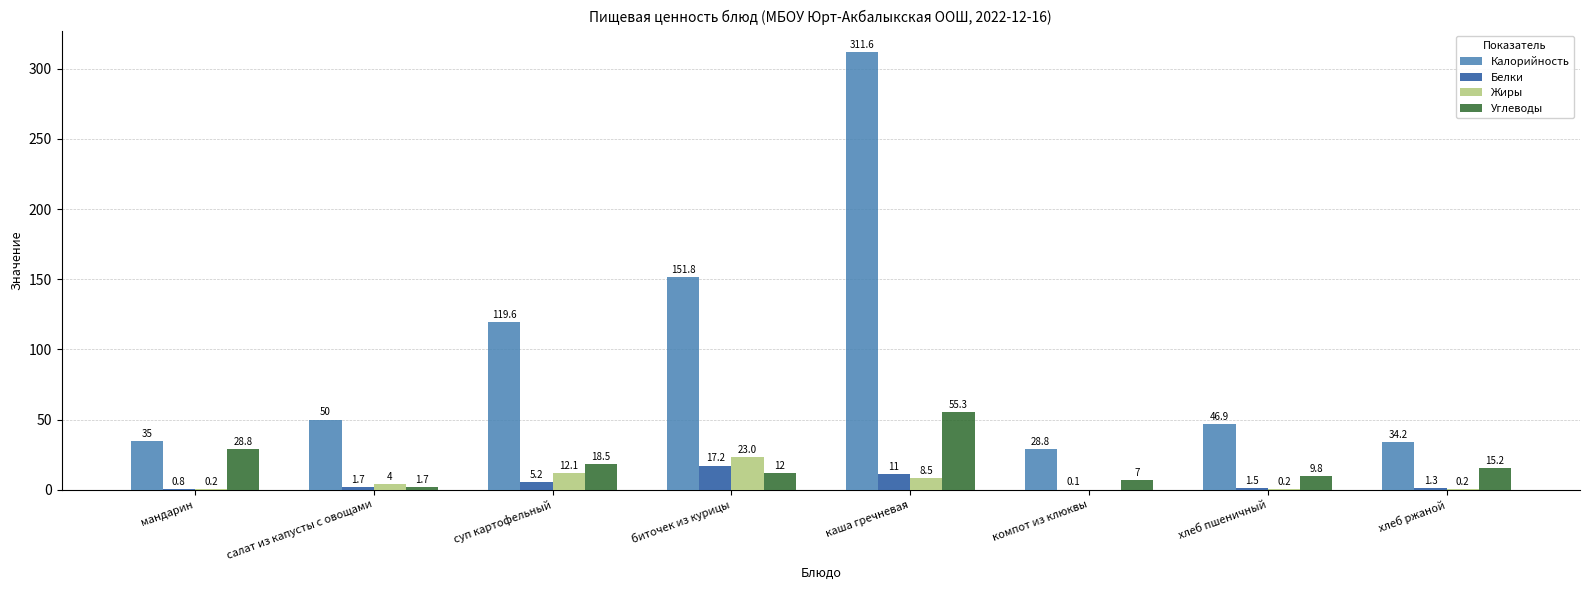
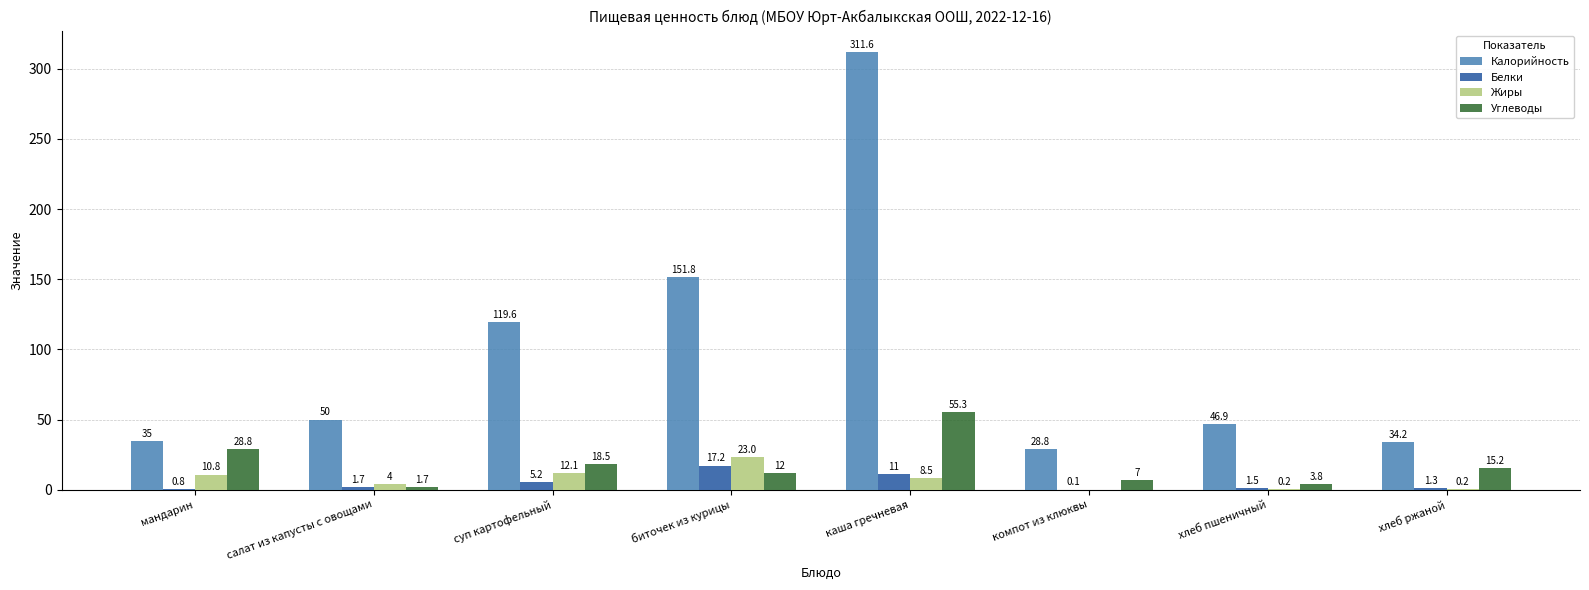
  {
    "Жиры": {
-     "мандарин": 0.2,
+     "мандарин": 10.8,
      "салат из капусты с овощами": 4,
      "суп картофельный": 12.1,
      "биточек из курицы": 23.0,
      "каша гречневая": 8.5,
      "хлеб пшеничный": 0.2,
      "хлеб ржаной": 0.2
    },
    "Углеводы": {
      "мандарин": 28.8,
      "салат из капусты с овощами": 1.7,
      "суп картофельный": 18.5,
      "биточек из курицы": 12,
      "каша гречневая": 55.3,
      "компот из клюквы": 7,
-     "хлеб пшеничный": 9.8,
+     "хлеб пшеничный": 3.8,
      "хлеб ржаной": 15.2
    }
  }
